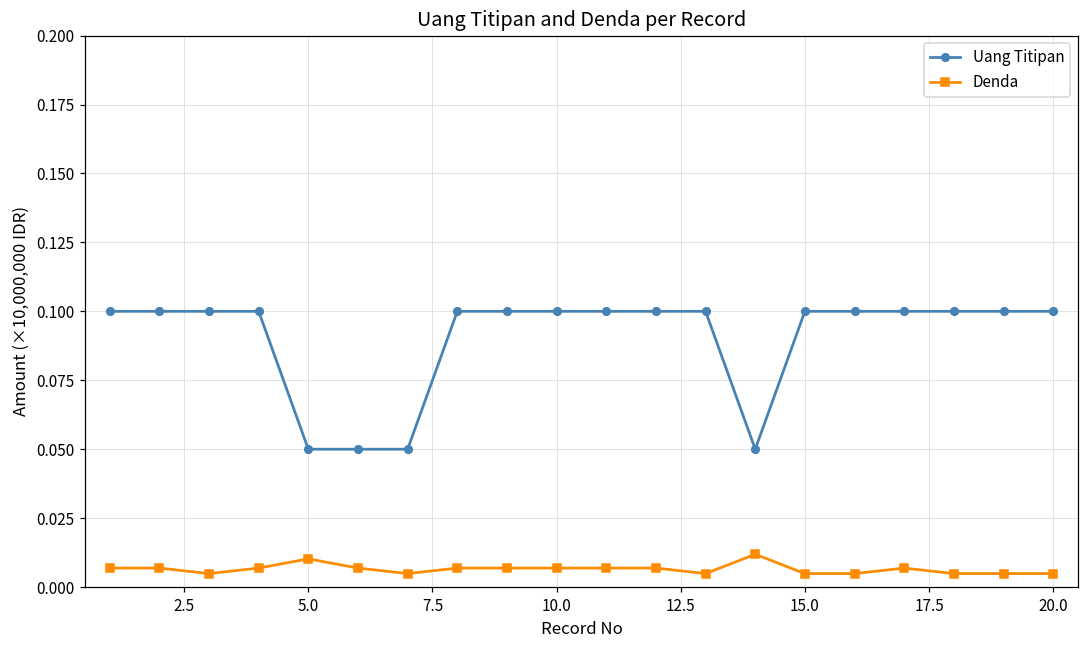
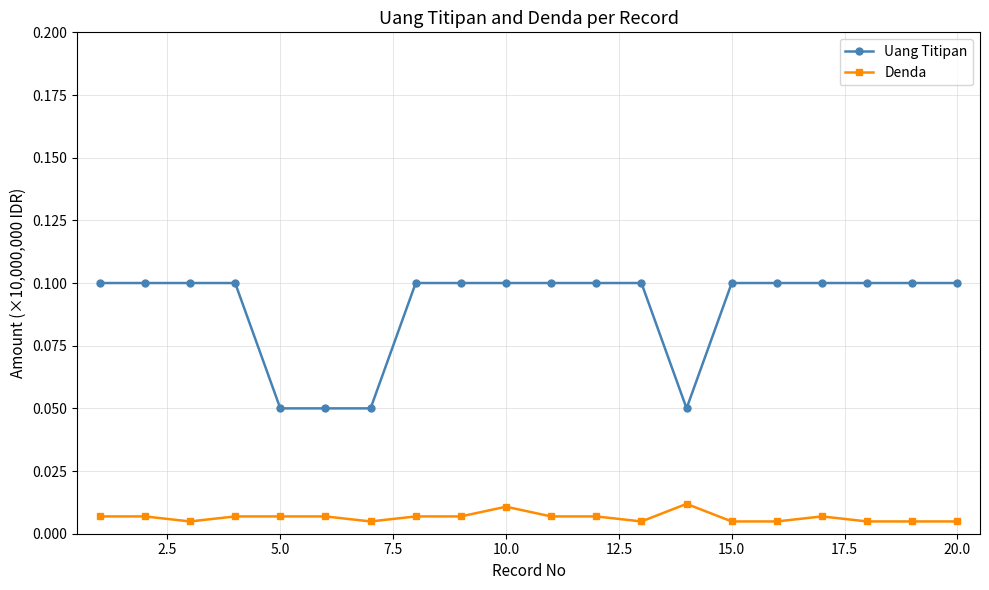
  {
    "Uang Titipan": {
      "5.0": 0.050,
      "10.0": 0.100,
      "15.0": 0.100,
      "20.0": 0.100
    },
    "Denda": {
-     "5.0": 0.010,
-     "10.0": 0.007,
+     "5.0": 0.007,
+     "10.0": 0.011,
      "15.0": 0.005,
      "20.0": 0.005
    }
  }
